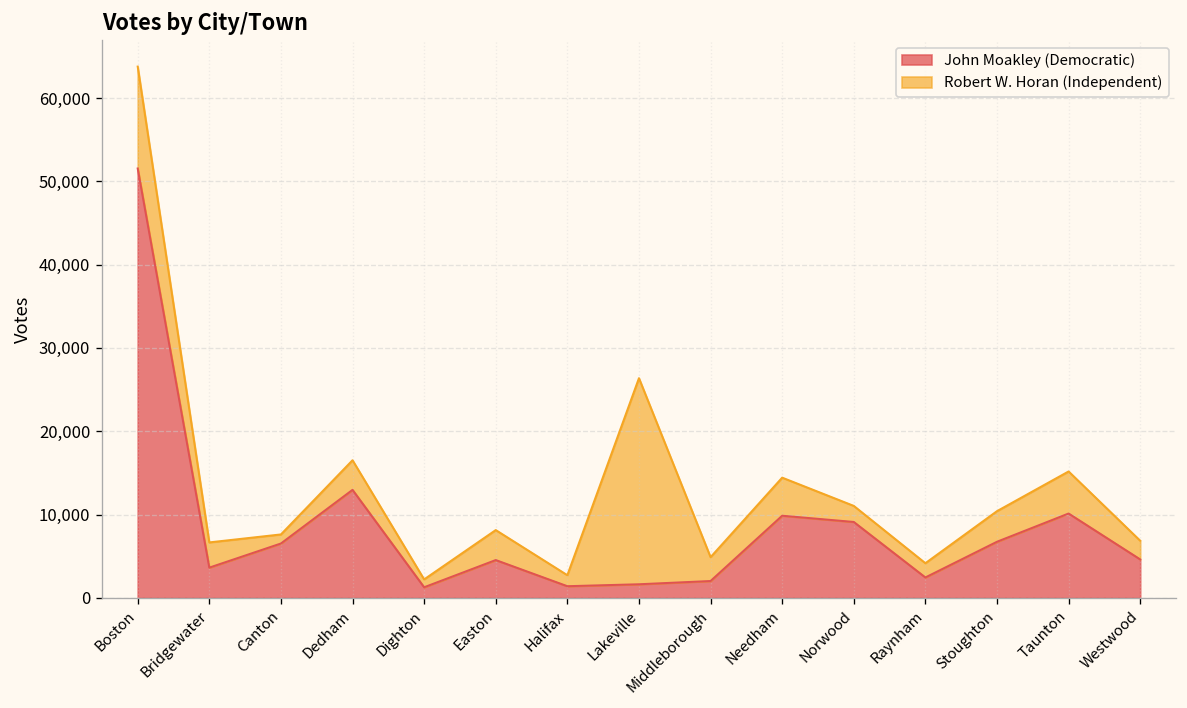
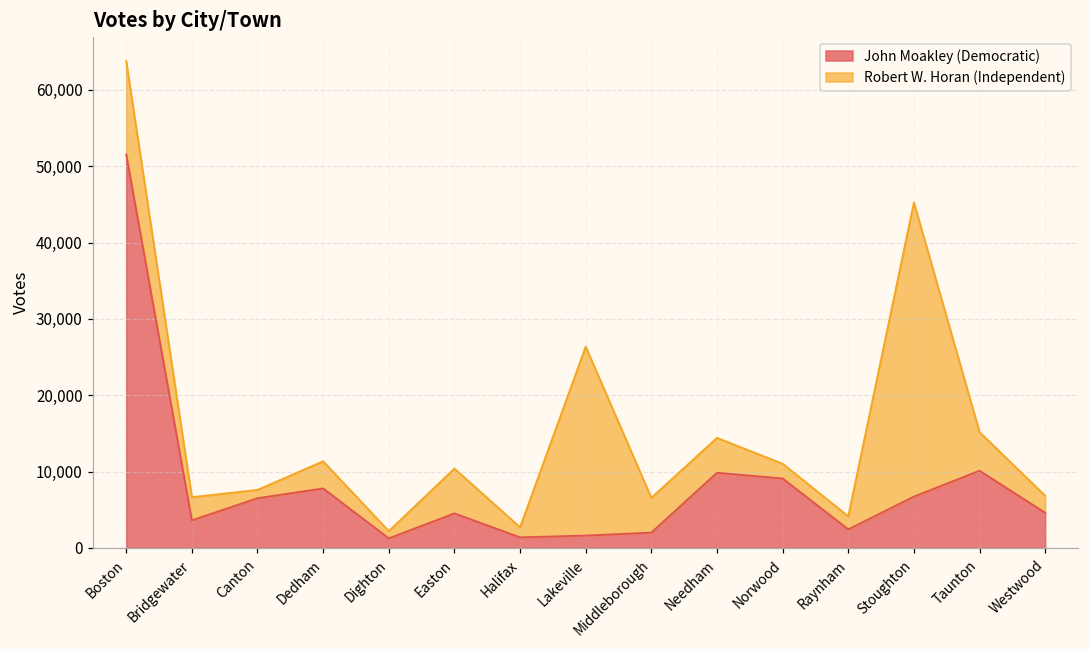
  {
    "John Moakley (Democratic)": {
      "Boston": "52,000",
      "Bridgewater": "4,000",
      "Canton": "7,000",
-     "Dedham": "13,000",
+     "Dedham": "8,000",
      "Dighton": "1,000",
      "Easton": "5,000",
      "Halifax": "1,000",
      "Lakeville": "2,000",
      "Middleborough": "2,000",
      "Needham": "10,000",
      "Norwood": "9,000",
      "Raynham": "2,000",
      "Stoughton": "7,000",
      "Taunton": "10,000",
      "Westwood": "5,000"
    },
    "Robert W. Horan (Independent)": {
      "Boston": "12,000",
      "Bridgewater": "3,000",
      "Canton": "1,000",
      "Dedham": "4,000",
      "Dighton": "1,000",
-     "Easton": "4,000",
+     "Easton": "6,000",
      "Halifax": "1,000",
      "Lakeville": "25,000",
-     "Middleborough": "3,000",
+     "Middleborough": "5,000",
      "Needham": "5,000",
      "Norwood": "2,000",
      "Raynham": "2,000",
-     "Stoughton": "4,000",
+     "Stoughton": "39,000",
      "Taunton": "5,000",
      "Westwood": "2,000"
    }
  }
